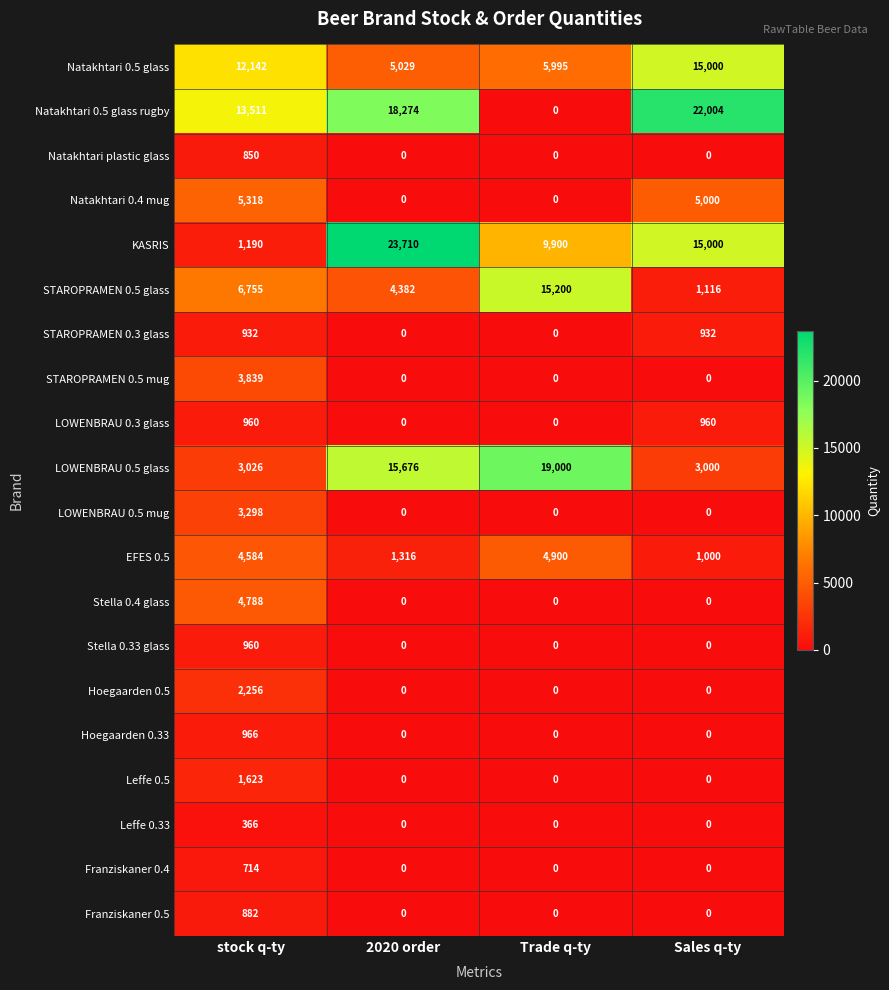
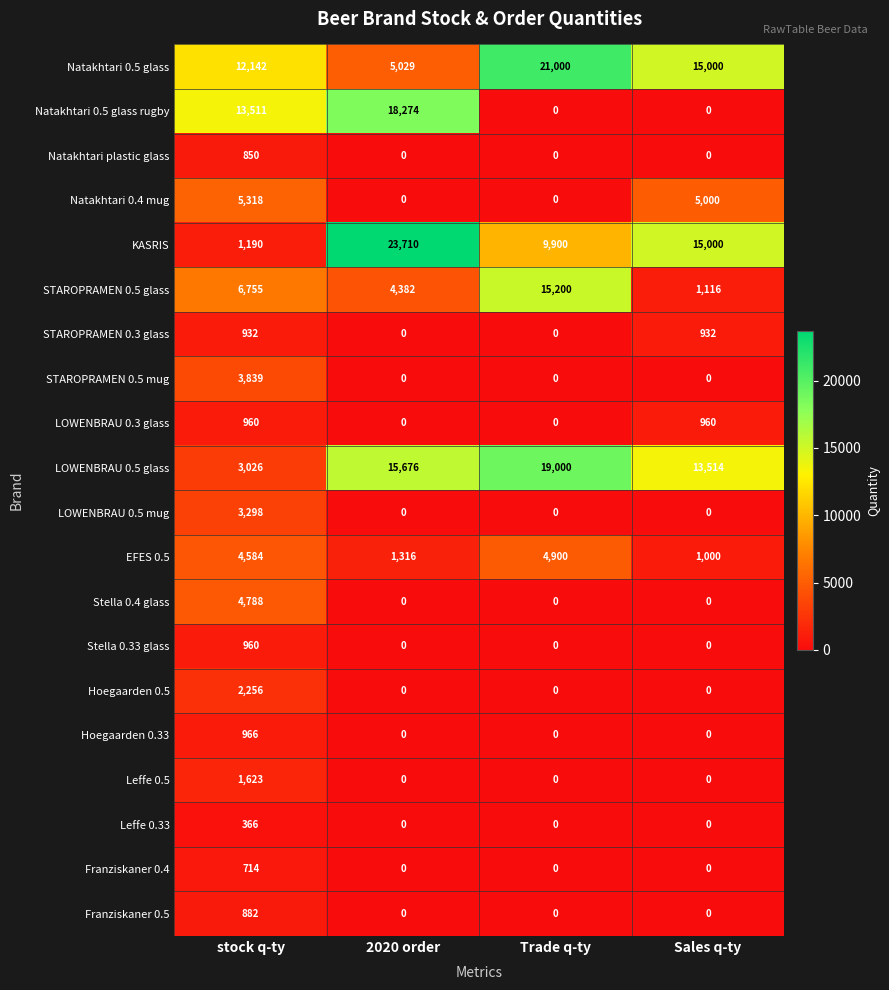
  {
    "Natakhtari 0.5 glass": {
      "stock q-ty": "12,142",
      "2020 order": "5,029",
-     "Trade q-ty": "5,995",
+     "Trade q-ty": "21,000",
      "Sales q-ty": "15,000"
    },
    "Natakhtari 0.5 glass rugby": {
      "stock q-ty": "13,511",
      "2020 order": "18,274",
      "Trade q-ty": "0",
-     "Sales q-ty": "22,004"
+     "Sales q-ty": "0"
    },
    "Natakhtari plastic glass": {
      "stock q-ty": "850",
      "2020 order": "0",
      "Trade q-ty": "0",
      "Sales q-ty": "0"
    },
    "Natakhtari 0.4 mug": {
      "stock q-ty": "5,318",
      "2020 order": "0",
      "Trade q-ty": "0",
      "Sales q-ty": "5,000"
    },
    "KASRIS": {
      "stock q-ty": "1,190",
      "2020 order": "23,710",
      "Trade q-ty": "9,900",
      "Sales q-ty": "15,000"
    },
    "STAROPRAMEN 0.5 glass": {
      "stock q-ty": "6,755",
      "2020 order": "4,382",
      "Trade q-ty": "15,200",
      "Sales q-ty": "1,116"
    },
    "STAROPRAMEN 0.3 glass": {
      "stock q-ty": "932",
      "2020 order": "0",
      "Trade q-ty": "0",
      "Sales q-ty": "932"
    },
    "STAROPRAMEN 0.5 mug": {
      "stock q-ty": "3,839",
      "2020 order": "0",
      "Trade q-ty": "0",
      "Sales q-ty": "0"
    },
    "LOWENBRAU 0.3 glass": {
      "stock q-ty": "960",
      "2020 order": "0",
      "Trade q-ty": "0",
      "Sales q-ty": "960"
    },
    "LOWENBRAU 0.5 glass": {
      "stock q-ty": "3,026",
      "2020 order": "15,676",
      "Trade q-ty": "19,000",
-     "Sales q-ty": "3,000"
+     "Sales q-ty": "13,514"
    },
    "LOWENBRAU 0.5 mug": {
      "stock q-ty": "3,298",
      "2020 order": "0",
      "Trade q-ty": "0",
      "Sales q-ty": "0"
    },
    "EFES 0.5": {
      "stock q-ty": "4,584",
      "2020 order": "1,316",
      "Trade q-ty": "4,900",
      "Sales q-ty": "1,000"
    },
    "Stella 0.4 glass": {
      "stock q-ty": "4,788",
      "2020 order": "0",
      "Trade q-ty": "0",
      "Sales q-ty": "0"
    },
    "Stella 0.33 glass": {
      "stock q-ty": "960",
      "2020 order": "0",
      "Trade q-ty": "0",
      "Sales q-ty": "0"
    },
    "Hoegaarden 0.5": {
      "stock q-ty": "2,256",
      "2020 order": "0",
      "Trade q-ty": "0",
      "Sales q-ty": "0"
    },
    "Hoegaarden 0.33": {
      "stock q-ty": "966",
      "2020 order": "0",
      "Trade q-ty": "0",
      "Sales q-ty": "0"
    },
    "Leffe 0.5": {
      "stock q-ty": "1,623",
      "2020 order": "0",
      "Trade q-ty": "0",
      "Sales q-ty": "0"
    },
    "Leffe 0.33": {
      "stock q-ty": "366",
      "2020 order": "0",
      "Trade q-ty": "0",
      "Sales q-ty": "0"
    },
    "Franziskaner 0.4": {
      "stock q-ty": "714",
      "2020 order": "0",
      "Trade q-ty": "0",
      "Sales q-ty": "0"
    },
    "Franziskaner 0.5": {
      "stock q-ty": "882",
      "2020 order": "0",
      "Trade q-ty": "0",
      "Sales q-ty": "0"
    }
  }
